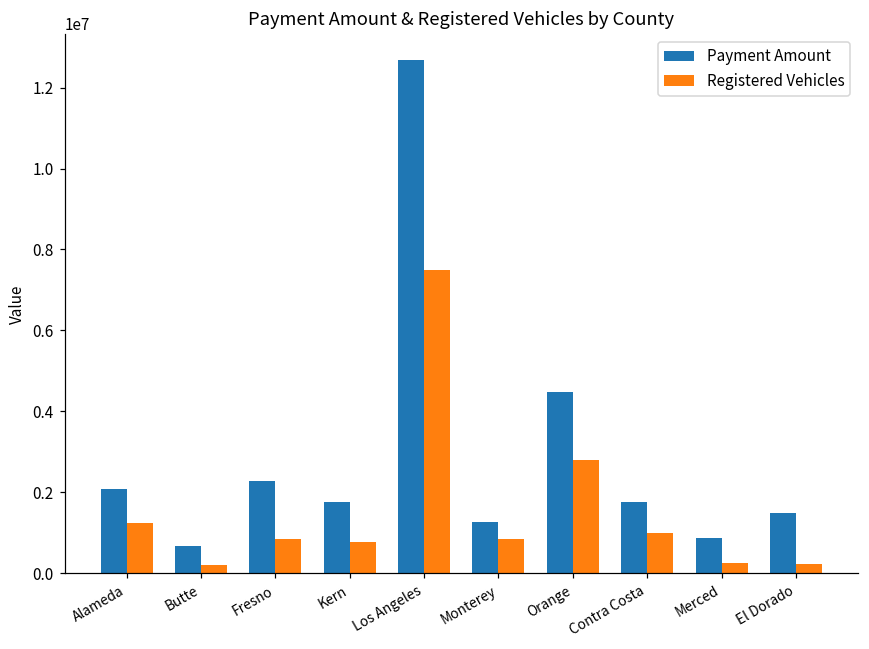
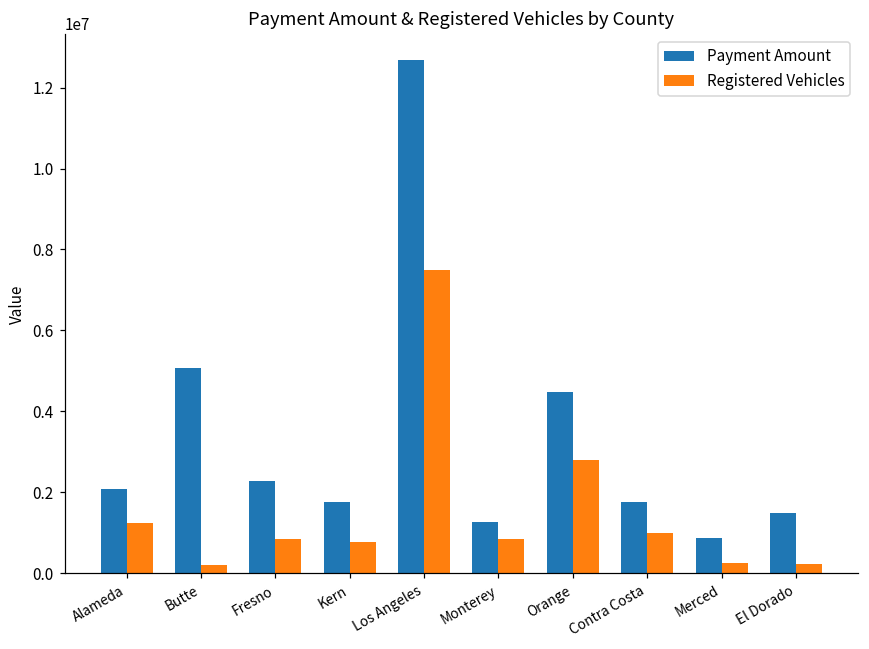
  {
    "Payment Amount": {
      "Alameda": 2100000,
-     "Butte": 700000,
+     "Butte": 5100000,
      "Fresno": 2300000,
      "Kern": 1800000,
      "Los Angeles": 12700000,
      "Monterey": 1300000,
      "Orange": 4500000,
      "Contra Costa": 1800000,
      "Merced": 900000,
      "El Dorado": 1500000
    },
    "Registered Vehicles": {
      "Alameda": 1200000,
      "Butte": 200000,
      "Fresno": 900000,
      "Kern": 800000,
      "Los Angeles": 7500000,
      "Monterey": 900000,
      "Orange": 2800000,
      "Contra Costa": 1000000,
      "Merced": 200000,
      "El Dorado": 200000
    }
  }
